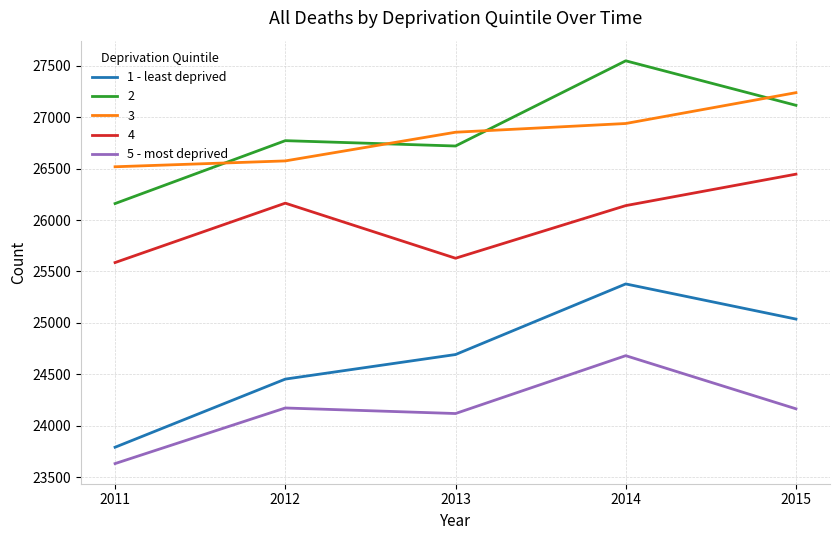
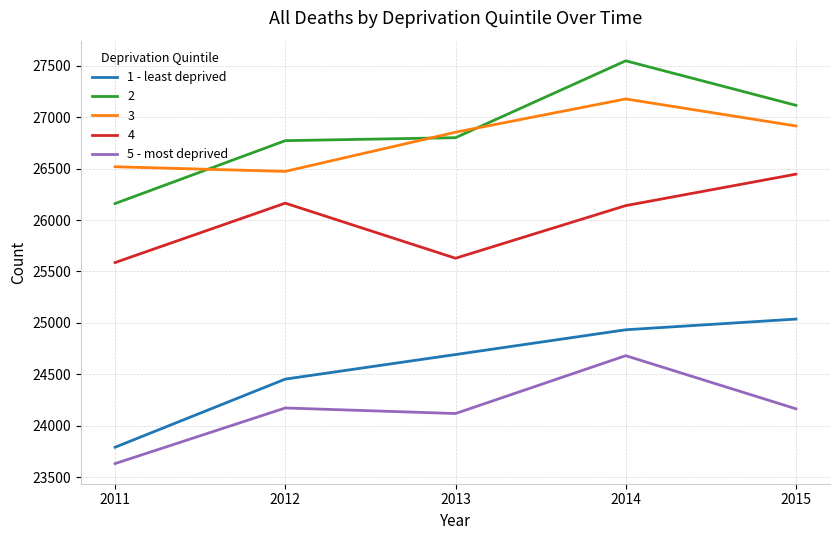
  {
    "1 - least deprived": {
      "2011": 23790,
      "2012": 24450,
      "2013": 24690,
-     "2014": 25380,
+     "2014": 24930,
      "2015": 25040
    },
    "2": {
      "2011": 26160,
      "2012": 26770,
-     "2013": 26720,
+     "2013": 26800,
      "2014": 27550,
      "2015": 27120
    },
    "3": {
      "2011": 26520,
-     "2012": 26580,
+     "2012": 26470,
      "2013": 26860,
-     "2014": 26940,
-     "2015": 27240
+     "2014": 27180,
+     "2015": 26920
    },
    "4": {
      "2011": 25590,
      "2012": 26170,
      "2013": 25630,
      "2014": 26140,
      "2015": 26450
    },
    "5 - most deprived": {
      "2011": 23630,
      "2012": 24170,
      "2013": 24120,
      "2014": 24680,
      "2015": 24160
    }
  }
